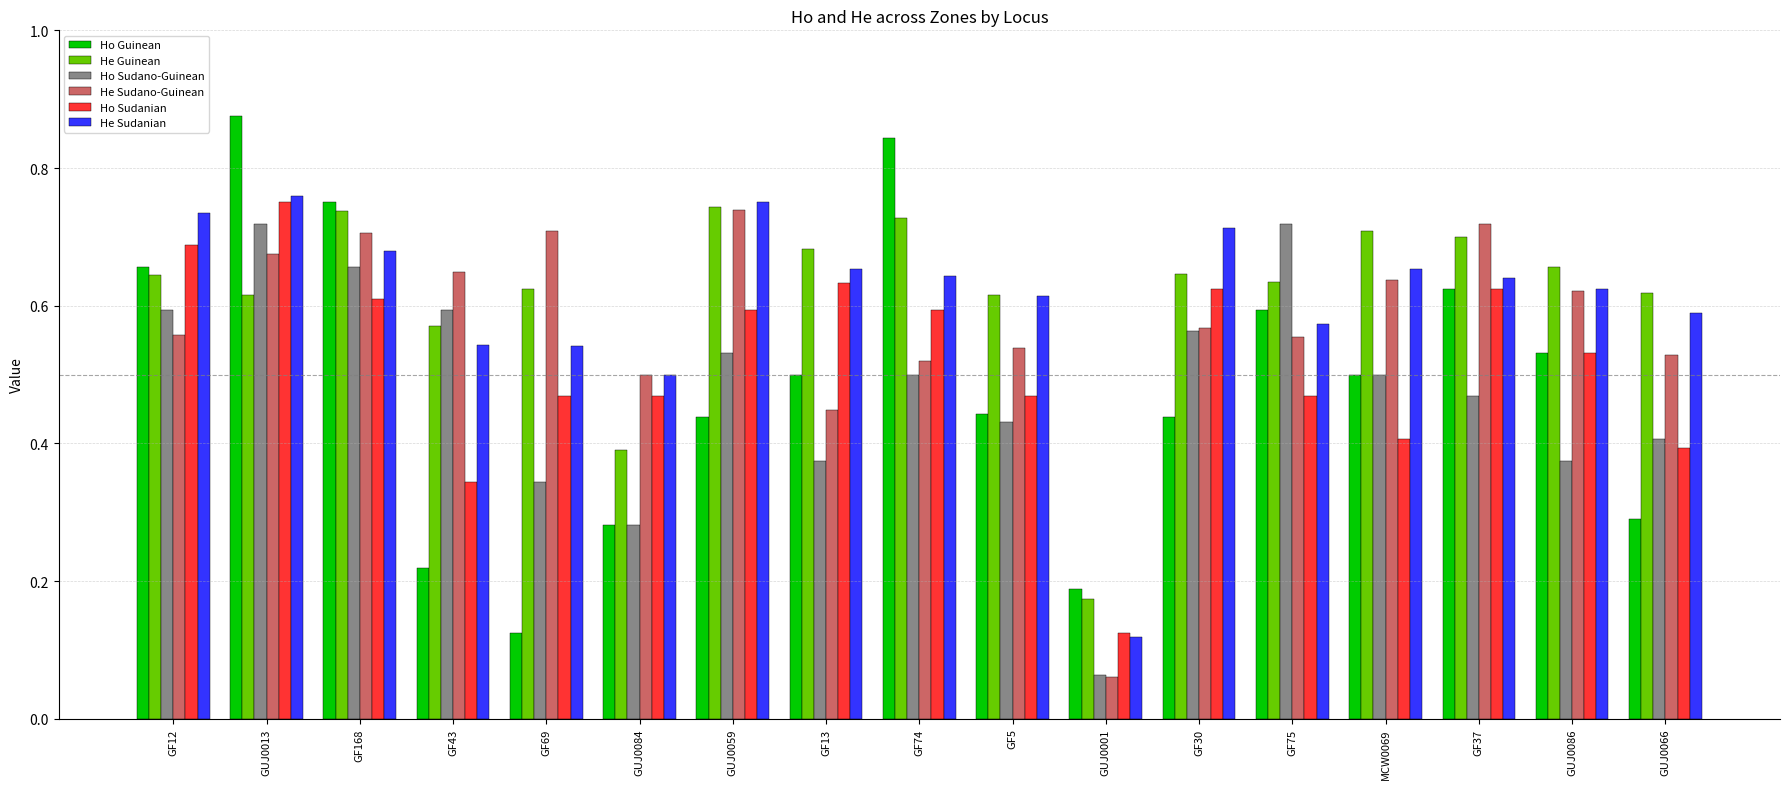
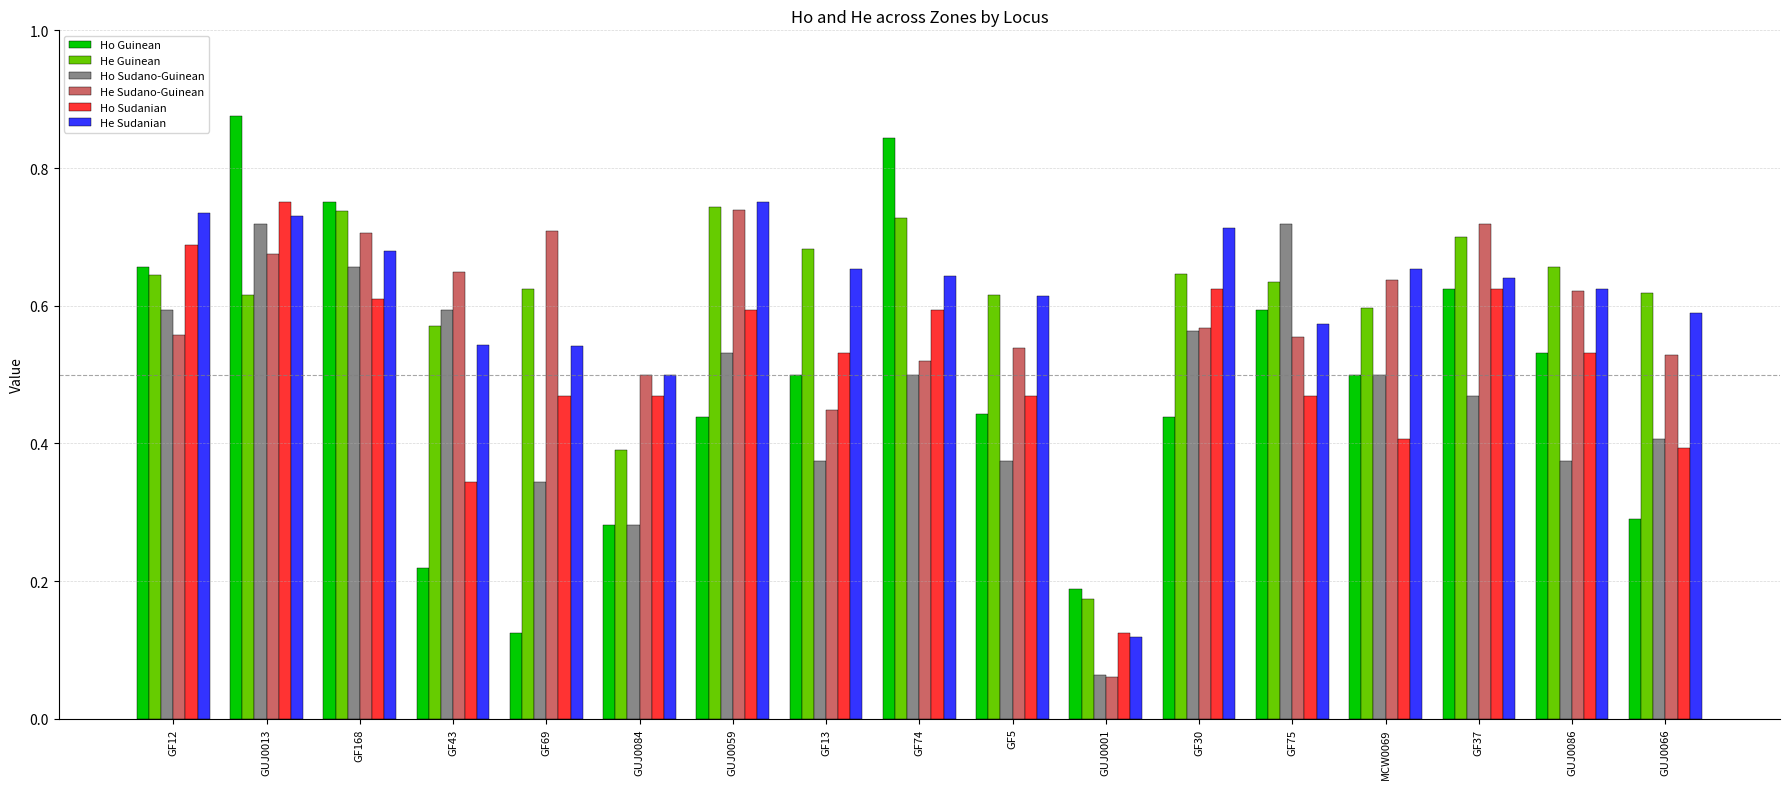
  {
    "Ho Guinean": {
      "GF12": 0.66,
      "GUJ0013": 0.88,
      "GF168": 0.75,
      "GF43": 0.22,
      "GF69": 0.13,
      "GUJ0084": 0.28,
      "GUJ0059": 0.44,
      "GF13": 0.50,
      "GF74": 0.84,
      "GF5": 0.44,
      "GUJ0001": 0.19,
      "GF30": 0.44,
      "GF75": 0.59,
      "MCW0069": 0.50,
      "GF37": 0.63,
      "GUJ0086": 0.53,
      "GUJ0066": 0.29
    },
    "He Guinean": {
      "GF12": 0.64,
      "GUJ0013": 0.62,
      "GF168": 0.74,
      "GF43": 0.57,
      "GF69": 0.63,
      "GUJ0084": 0.39,
      "GUJ0059": 0.74,
      "GF13": 0.68,
      "GF74": 0.73,
      "GF5": 0.62,
      "GUJ0001": 0.17,
      "GF30": 0.65,
      "GF75": 0.64,
-     "MCW0069": 0.71,
+     "MCW0069": 0.60,
      "GF37": 0.70,
      "GUJ0086": 0.66,
      "GUJ0066": 0.62
    },
    "Ho Sudano-Guinean": {
      "GF12": 0.59,
      "GUJ0013": 0.72,
      "GF168": 0.66,
      "GF43": 0.59,
      "GF69": 0.34,
      "GUJ0084": 0.28,
      "GUJ0059": 0.53,
      "GF13": 0.38,
      "GF74": 0.50,
-     "GF5": 0.43,
+     "GF5": 0.38,
      "GUJ0001": 0.06,
      "GF30": 0.56,
      "GF75": 0.72,
      "MCW0069": 0.50,
      "GF37": 0.47,
      "GUJ0086": 0.38,
      "GUJ0066": 0.41
    },
    "He Sudano-Guinean": {
      "GF12": 0.56,
      "GUJ0013": 0.68,
      "GF168": 0.71,
      "GF43": 0.65,
      "GF69": 0.71,
      "GUJ0084": 0.50,
      "GUJ0059": 0.74,
      "GF13": 0.45,
      "GF74": 0.52,
      "GF5": 0.54,
      "GUJ0001": 0.06,
      "GF30": 0.57,
      "GF75": 0.56,
      "MCW0069": 0.64,
      "GF37": 0.72,
      "GUJ0086": 0.62,
      "GUJ0066": 0.53
    },
    "Ho Sudanian": {
      "GF12": 0.69,
      "GUJ0013": 0.75,
      "GF168": 0.61,
      "GF43": 0.34,
      "GF69": 0.47,
      "GUJ0084": 0.47,
      "GUJ0059": 0.59,
-     "GF13": 0.63,
+     "GF13": 0.53,
      "GF74": 0.59,
      "GF5": 0.47,
      "GUJ0001": 0.13,
      "GF30": 0.63,
      "GF75": 0.47,
      "MCW0069": 0.41,
      "GF37": 0.63,
      "GUJ0086": 0.53,
      "GUJ0066": 0.39
    },
    "He Sudanian": {
      "GF12": 0.74,
-     "GUJ0013": 0.76,
+     "GUJ0013": 0.73,
      "GF168": 0.68,
      "GF43": 0.54,
      "GF69": 0.54,
      "GUJ0084": 0.50,
      "GUJ0059": 0.75,
      "GF13": 0.65,
      "GF74": 0.64,
      "GF5": 0.61,
      "GUJ0001": 0.12,
      "GF30": 0.71,
      "GF75": 0.57,
      "MCW0069": 0.65,
      "GF37": 0.64,
      "GUJ0086": 0.63,
      "GUJ0066": 0.59
    }
  }
